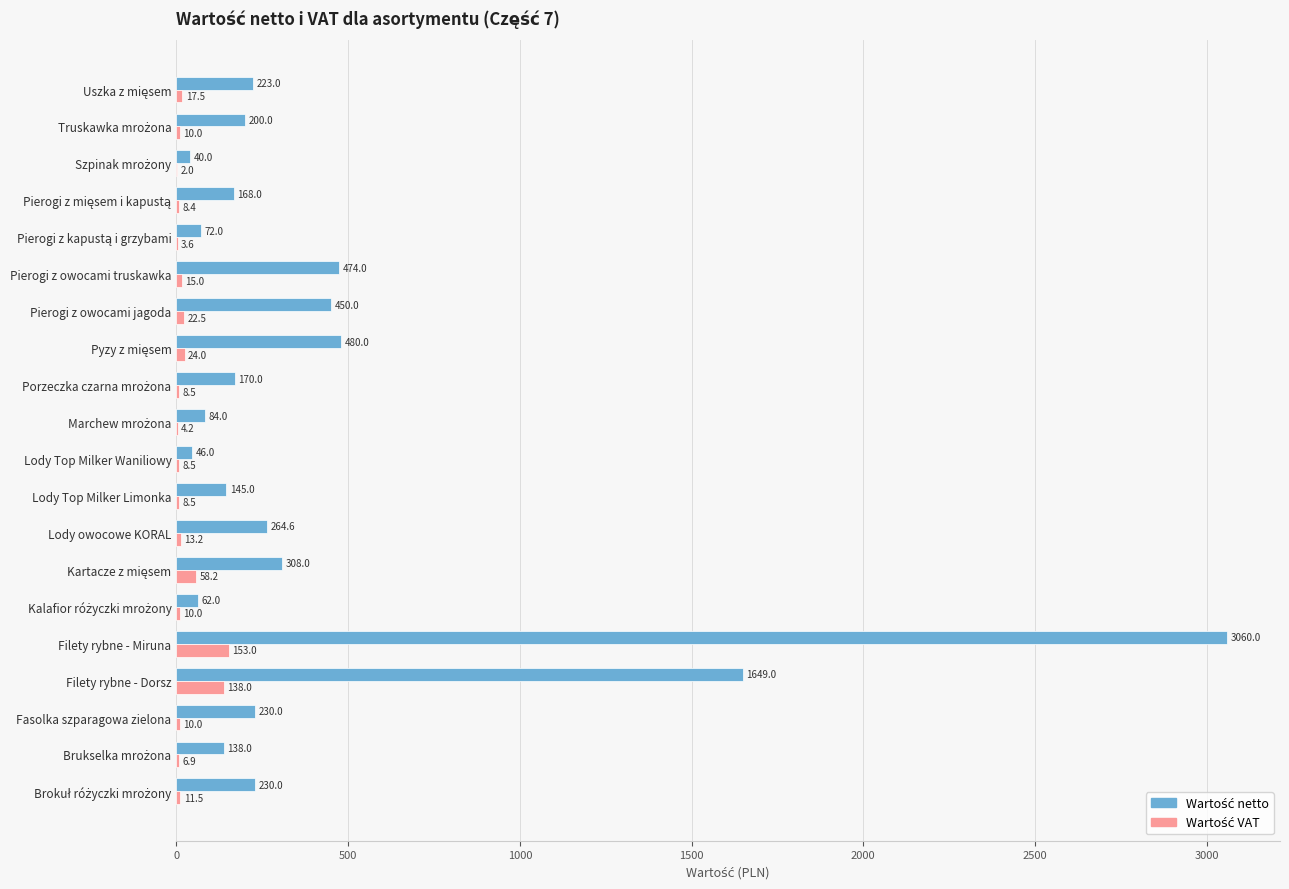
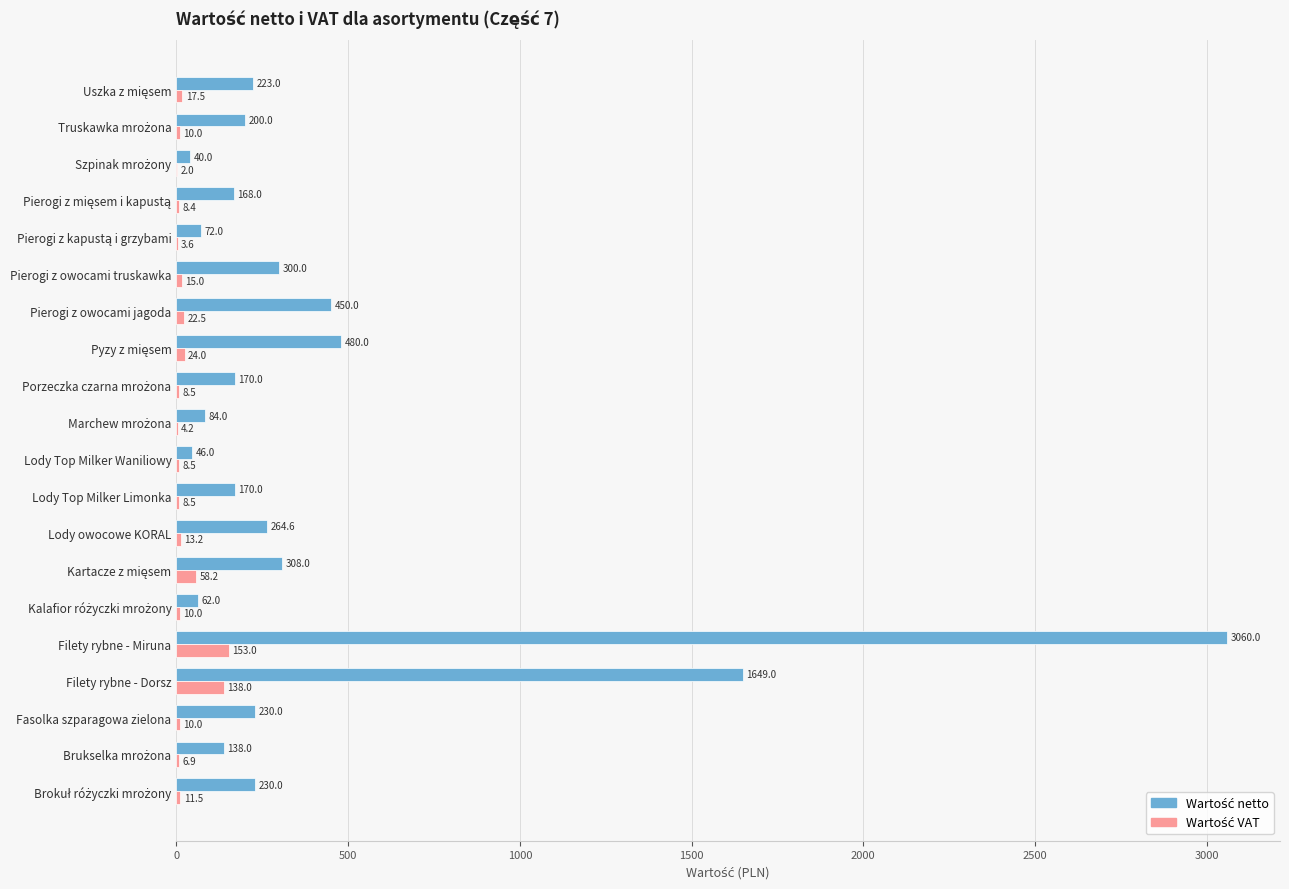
  {
    "Wartość netto": {
      "Uszka z mięsem": 223.0,
      "Truskawka mrożona": 200.0,
      "Szpinak mrożony": 40.0,
      "Pierogi z mięsem i kapustą": 168.0,
      "Pierogi z kapustą i grzybami": 72.0,
-     "Pierogi z owocami truskawka": 474.0,
+     "Pierogi z owocami truskawka": 300.0,
      "Pierogi z owocami jagoda": 450.0,
      "Pyzy z mięsem": 480.0,
      "Porzeczka czarna mrożona": 170.0,
      "Marchew mrożona": 84.0,
      "Lody Top Milker Waniliowy": 46.0,
-     "Lody Top Milker Limonka": 145.0,
+     "Lody Top Milker Limonka": 170.0,
      "Lody owocowe KORAL": 264.6,
      "Kartacze z mięsem": 308.0,
      "Kalafior różyczki mrożony": 62.0,
      "Filety rybne - Miruna": 3060.0,
      "Filety rybne - Dorsz": 1649.0,
      "Fasolka szparagowa zielona": 230.0,
      "Brukselka mrożona": 138.0,
      "Brokuł różyczki mrożony": 230.0
    },
    "Wartość VAT": {
      "Uszka z mięsem": 17.5,
      "Truskawka mrożona": 10.0,
      "Szpinak mrożony": 2.0,
      "Pierogi z mięsem i kapustą": 8.4,
      "Pierogi z kapustą i grzybami": 3.6,
      "Pierogi z owocami truskawka": 15.0,
      "Pierogi z owocami jagoda": 22.5,
      "Pyzy z mięsem": 24.0,
      "Porzeczka czarna mrożona": 8.5,
      "Marchew mrożona": 4.2,
      "Lody Top Milker Waniliowy": 8.5,
      "Lody Top Milker Limonka": 8.5,
      "Lody owocowe KORAL": 13.2,
      "Kartacze z mięsem": 58.2,
      "Kalafior różyczki mrożony": 10.0,
      "Filety rybne - Miruna": 153.0,
      "Filety rybne - Dorsz": 138.0,
      "Fasolka szparagowa zielona": 10.0,
      "Brukselka mrożona": 6.9,
      "Brokuł różyczki mrożony": 11.5
    }
  }
